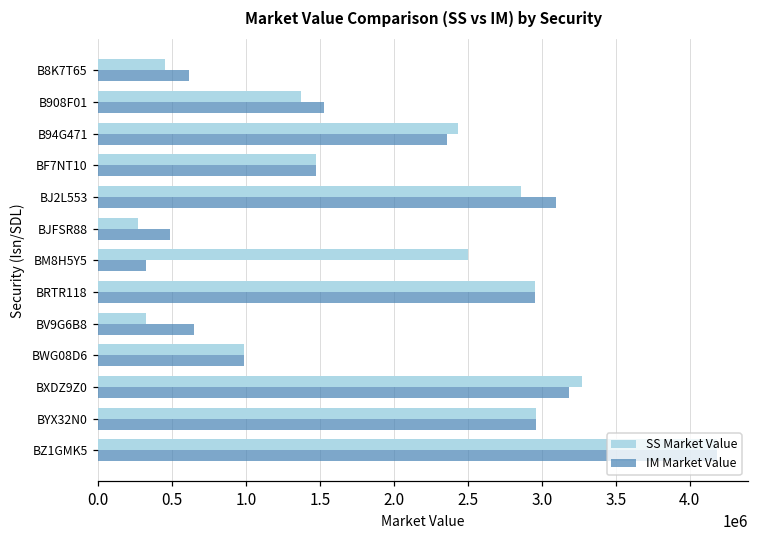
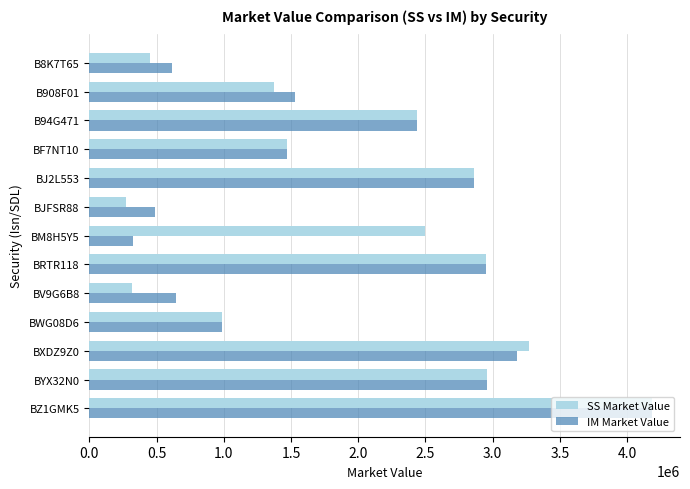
  {
    "SS Market Value": {
      "B8K7T65": 450000,
      "B908F01": 1370000,
      "B94G471": 2430000,
      "BF7NT10": 1470000,
      "BJ2L553": 2860000,
      "BJFSR88": 270000,
      "BM8H5Y5": 2500000,
      "BRTR118": 2950000,
      "BV9G6B8": 320000,
      "BWG08D6": 990000,
      "BXDZ9Z0": 3270000,
      "BYX32N0": 2960000
    },
    "IM Market Value": {
      "B8K7T65": 610000,
      "B908F01": 1530000,
-     "B94G471": 2350000,
+     "B94G471": 2430000,
      "BF7NT10": 1470000,
-     "BJ2L553": 3100000,
+     "BJ2L553": 2860000,
      "BJFSR88": 480000,
      "BM8H5Y5": 330000,
      "BRTR118": 2950000,
      "BV9G6B8": 640000,
      "BWG08D6": 990000,
      "BXDZ9Z0": 3180000,
      "BYX32N0": 2960000
    }
  }
